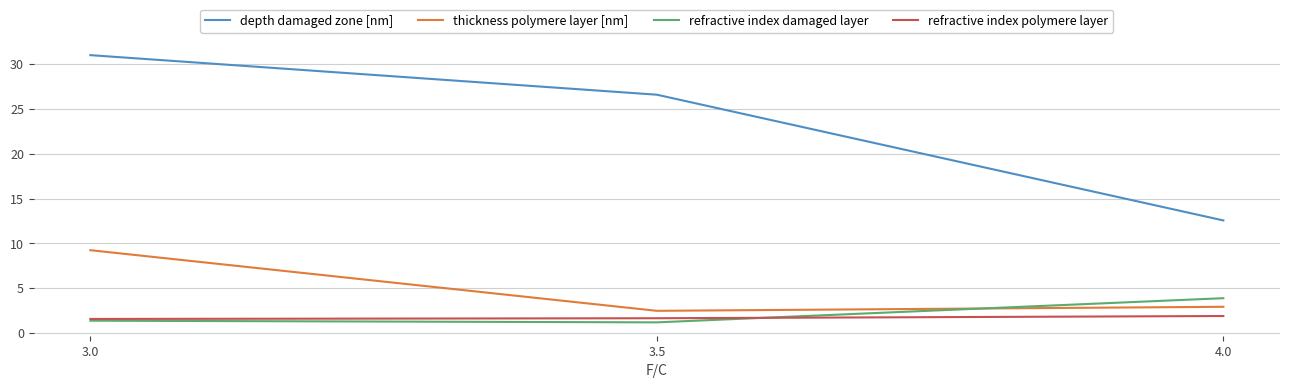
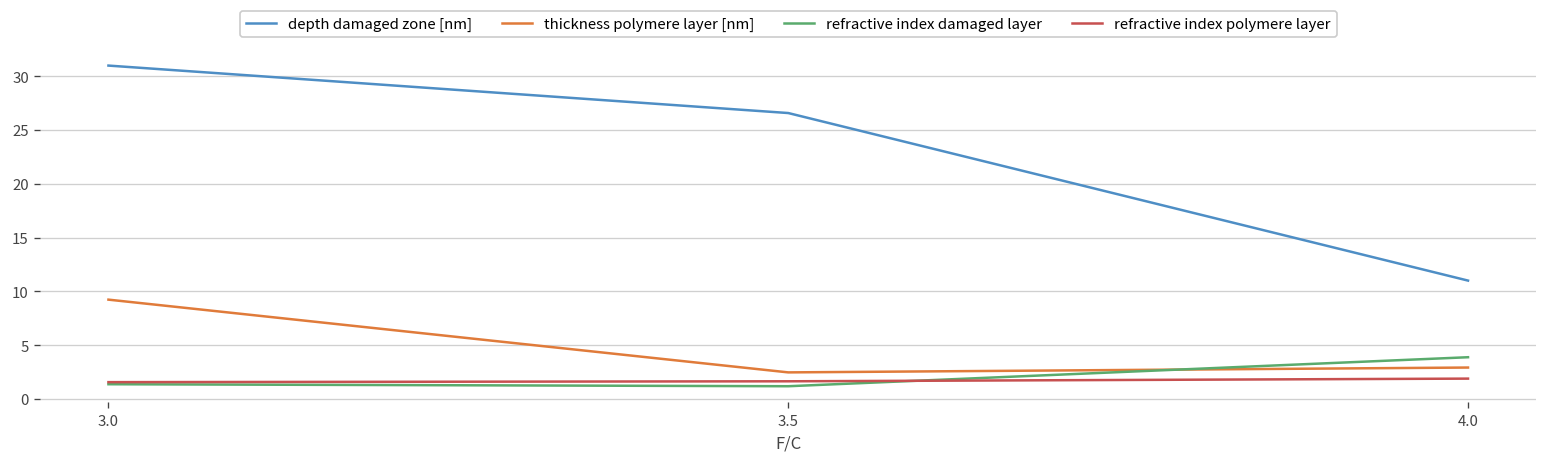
  {
    "depth damaged zone [nm]": {
      "3.0": 31,
      "3.5": 27,
-     "4.0": 13
+     "4.0": 11
    },
    "refractive index damaged layer": {
      "3.5": 1,
      "4.0": 4
    }
  }
